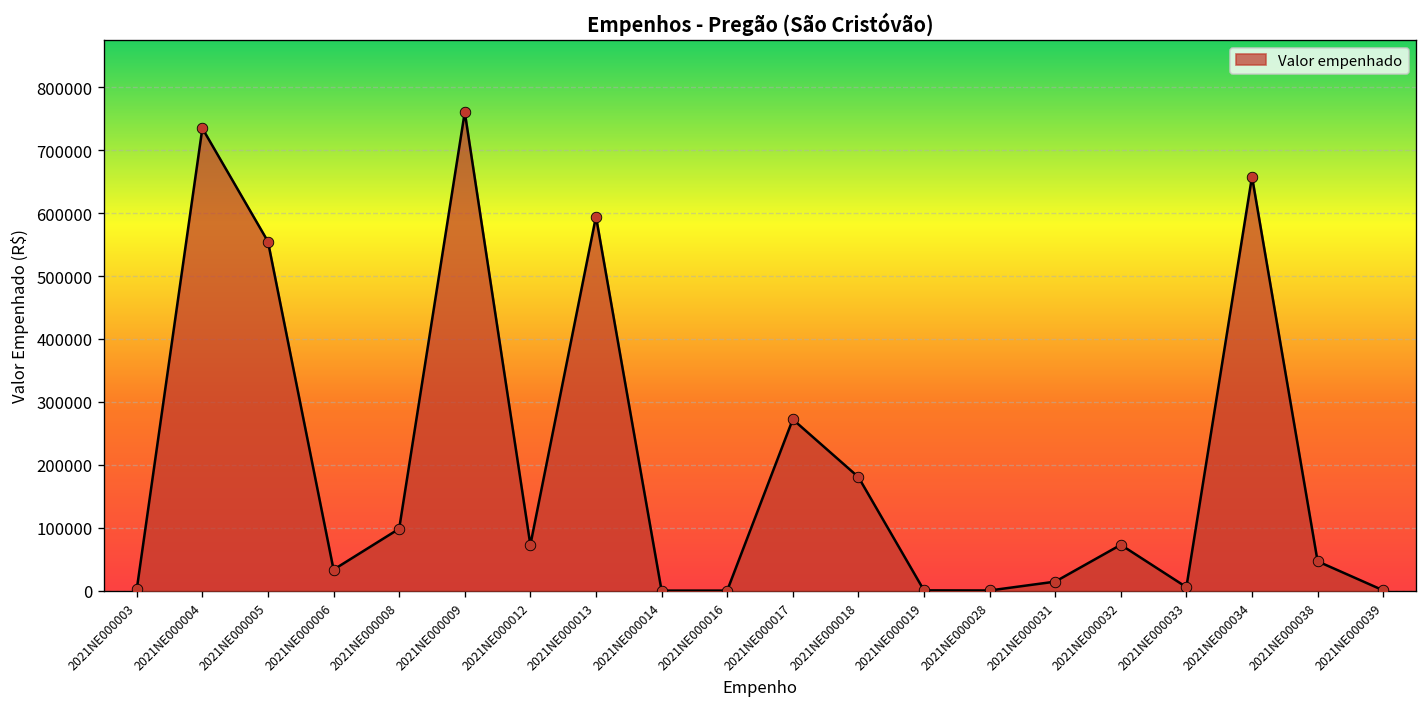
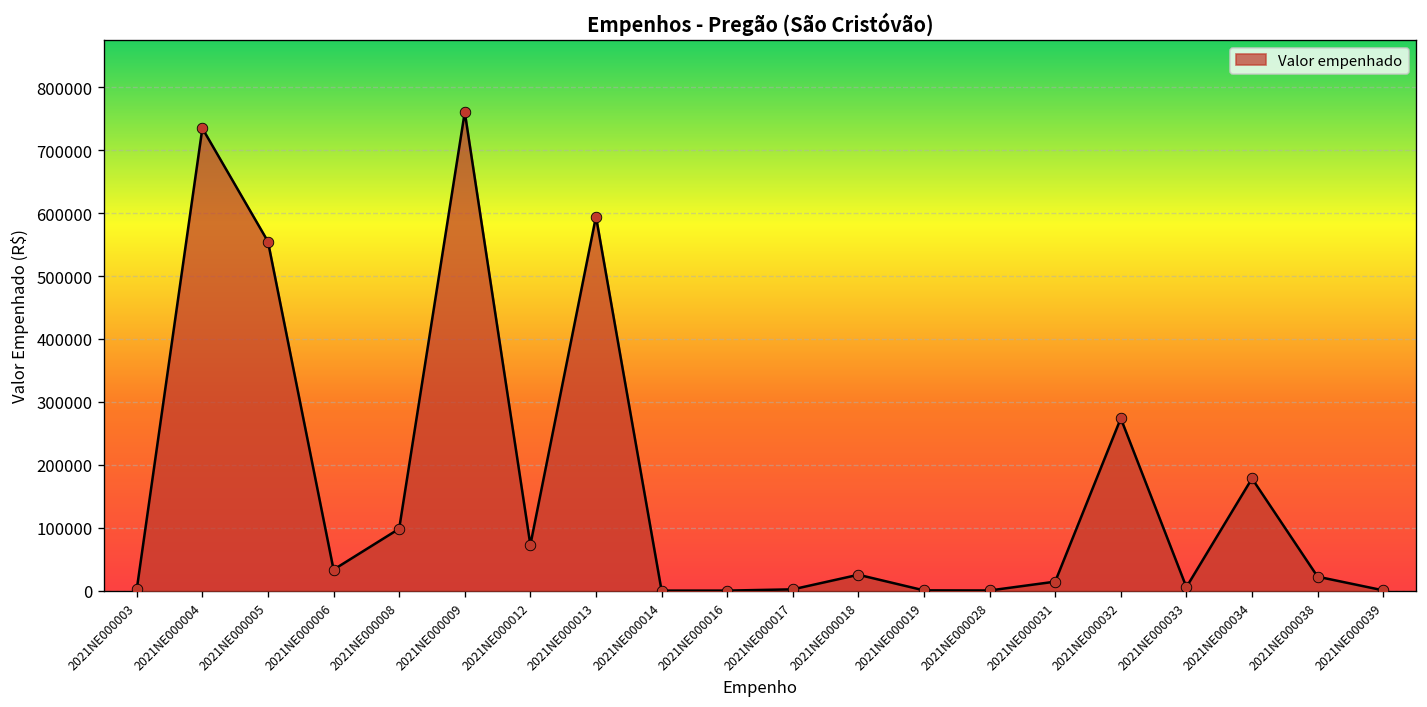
  {
    "2021NE000003": 0,
    "2021NE000004": 730000,
    "2021NE000005": 550000,
    "2021NE000006": 30000,
    "2021NE000008": 100000,
    "2021NE000009": 760000,
    "2021NE000012": 70000,
    "2021NE000013": 590000,
    "2021NE000014": 0,
    "2021NE000016": 0,
-   "2021NE000017": 270000,
-   "2021NE000018": 180000,
+   "2021NE000017": 0,
+   "2021NE000018": 30000,
    "2021NE000019": 0,
    "2021NE000028": 0,
    "2021NE000031": 10000,
-   "2021NE000032": 70000,
+   "2021NE000032": 270000,
    "2021NE000033": 10000,
-   "2021NE000034": 660000,
-   "2021NE000038": 50000,
+   "2021NE000034": 180000,
+   "2021NE000038": 20000,
    "2021NE000039": 0
  }
